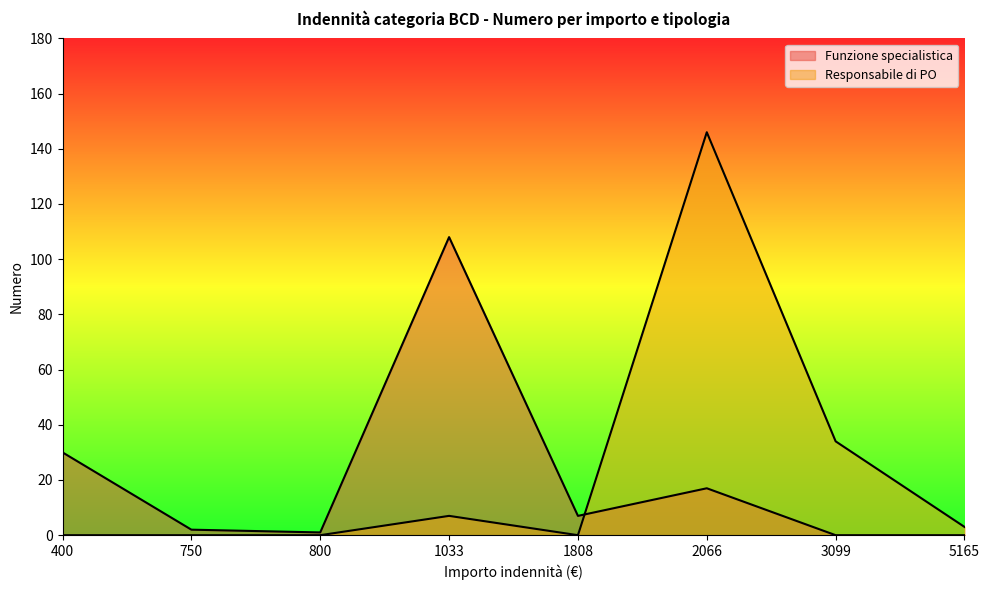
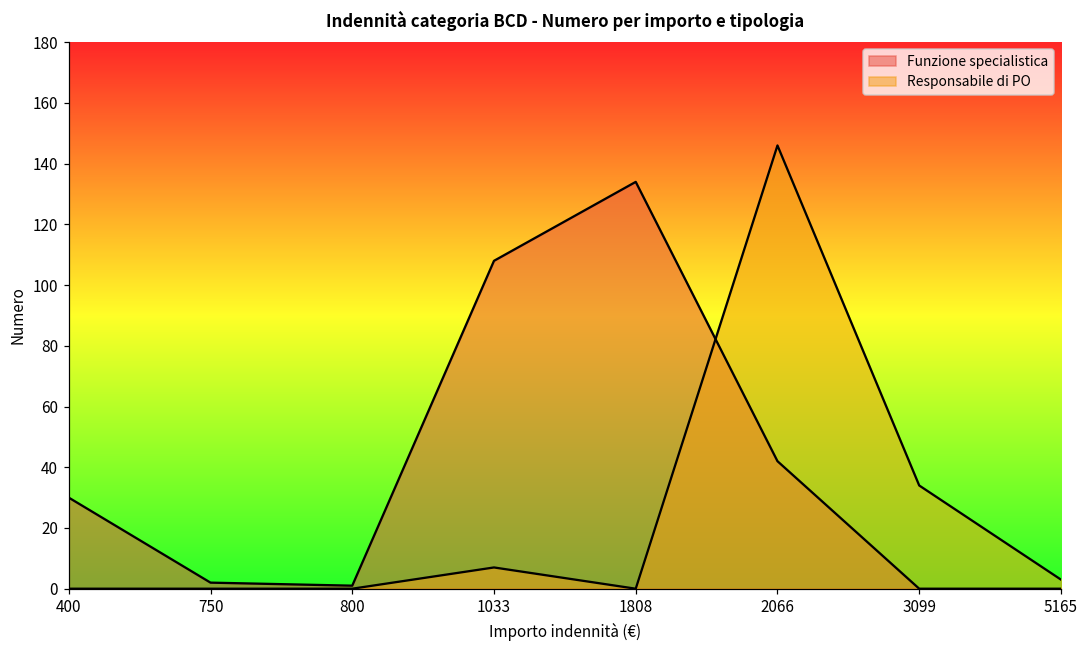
  {
    "Funzione specialistica": {
      "400": 30,
      "750": 2,
      "800": 1,
      "1033": 108,
-     "1808": 7,
-     "2066": 17,
+     "1808": 134,
+     "2066": 42,
      "3099": 0,
      "5165": 0
    },
    "Responsabile di PO": {
      "400": 0,
      "750": 0,
      "800": 0,
      "1033": 7,
      "1808": 0,
      "2066": 146,
      "3099": 34,
      "5165": 3
    }
  }
